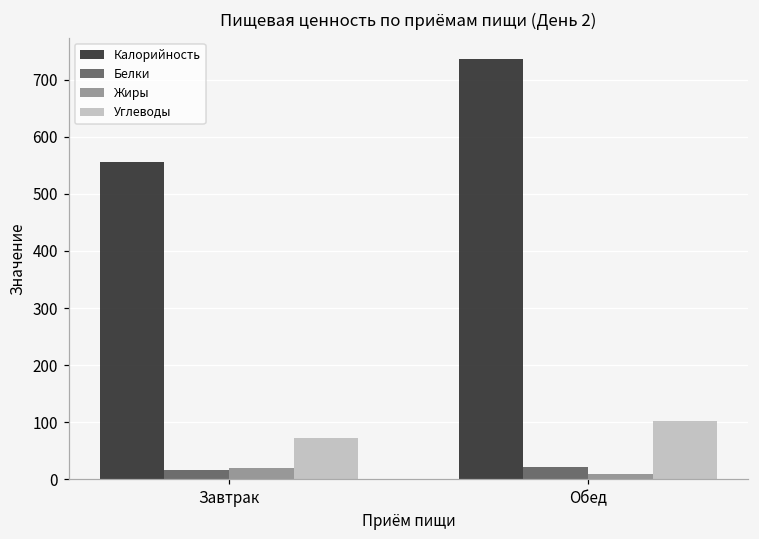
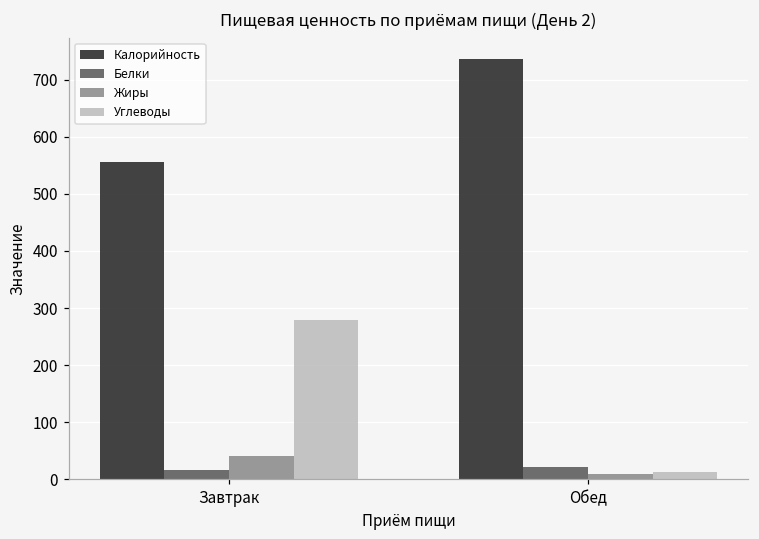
  {
    "Калорийность": {
      "Завтрак": 560,
      "Обед": 740
    },
    "Белки": {
      "Завтрак": 20,
      "Обед": 20
    },
    "Жиры": {
-     "Завтрак": 20,
+     "Завтрак": 40,
      "Обед": 10
    },
    "Углеводы": {
-     "Завтрак": 70,
-     "Обед": 100
+     "Завтрак": 280,
+     "Обед": 10
    }
  }
